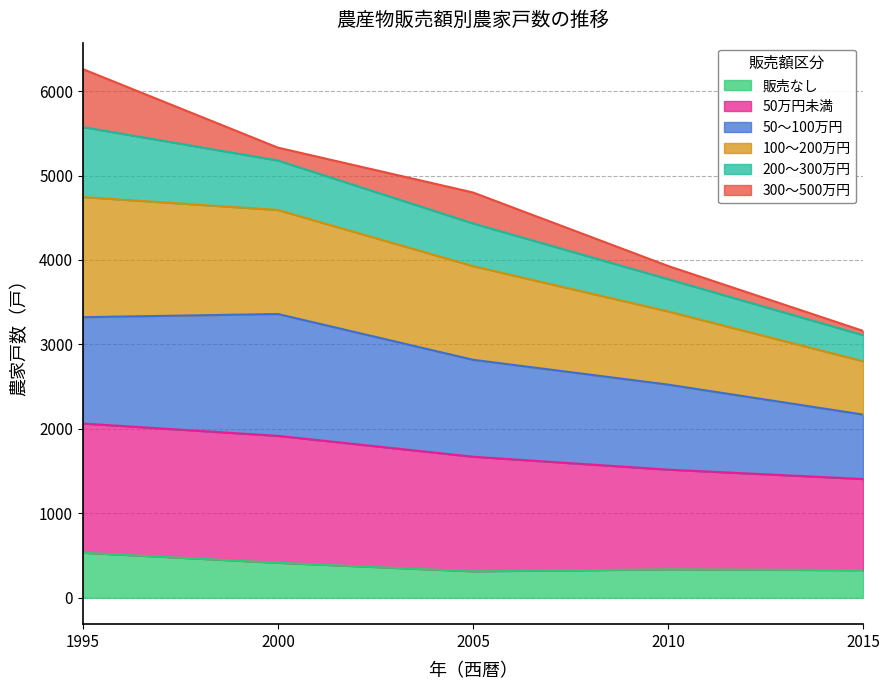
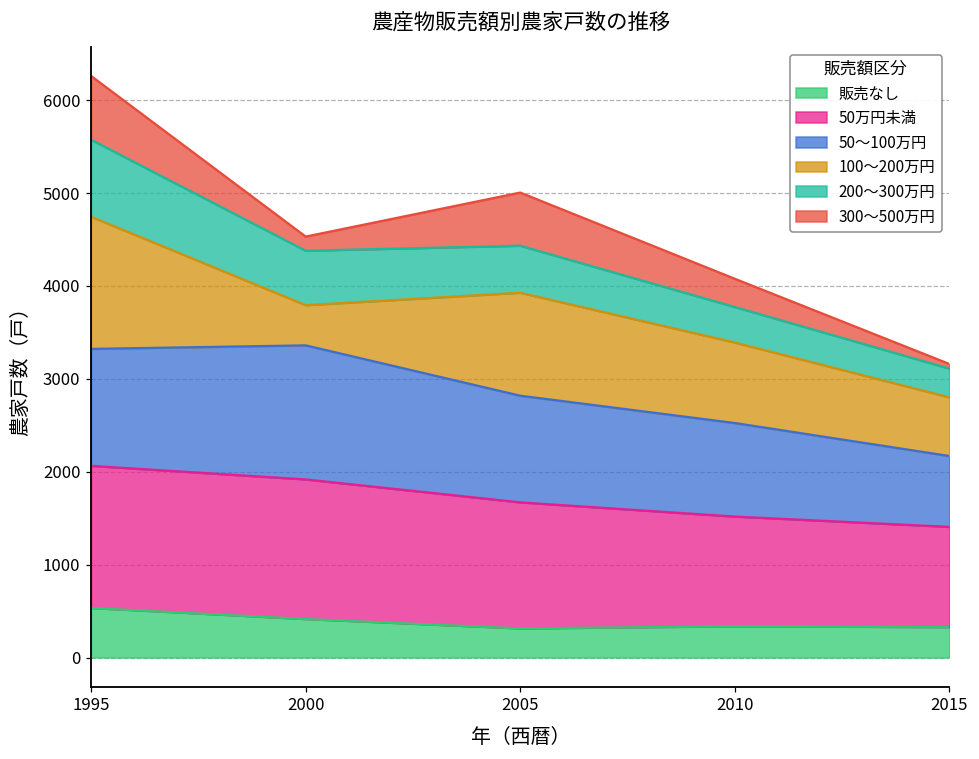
  {
    "50万円未満": {
      "1995": 1500,
      "2000": 1500,
      "2005": 1400,
      "2010": 1200,
      "2015": 1100
    },
    "50～100万円": {
      "1995": 1300,
      "2000": 1400,
      "2005": 1100,
      "2010": 1000,
      "2015": 800
    },
    "100～200万円": {
      "1995": 1400,
-     "2000": 1200,
+     "2000": 400,
      "2005": 1100,
      "2010": 900,
      "2015": 600
    },
    "300～500万円": {
      "1995": 700,
      "2000": 200,
-     "2005": 400,
-     "2010": 200,
+     "2005": 600,
+     "2010": 300,
      "2015": 100
    }
  }
